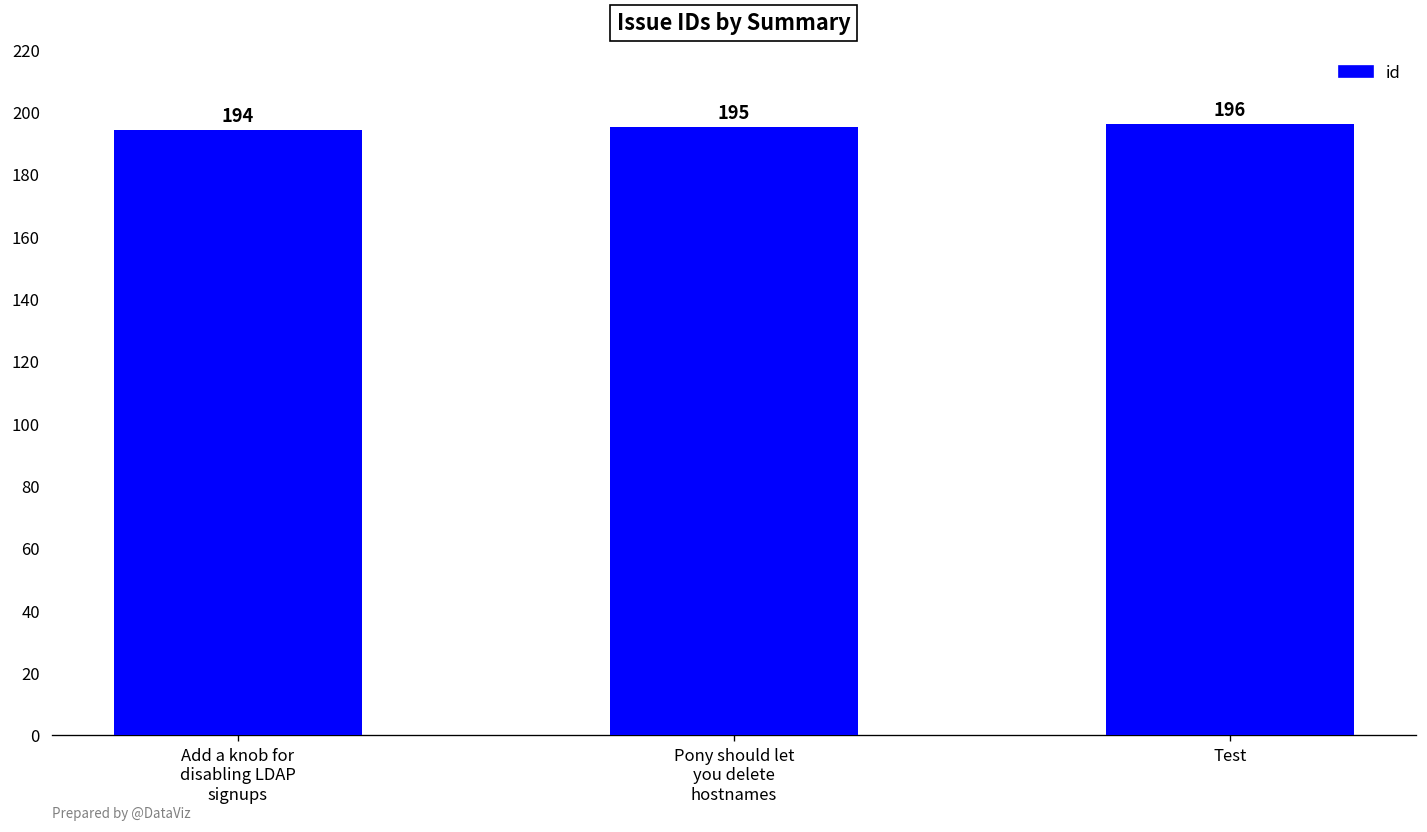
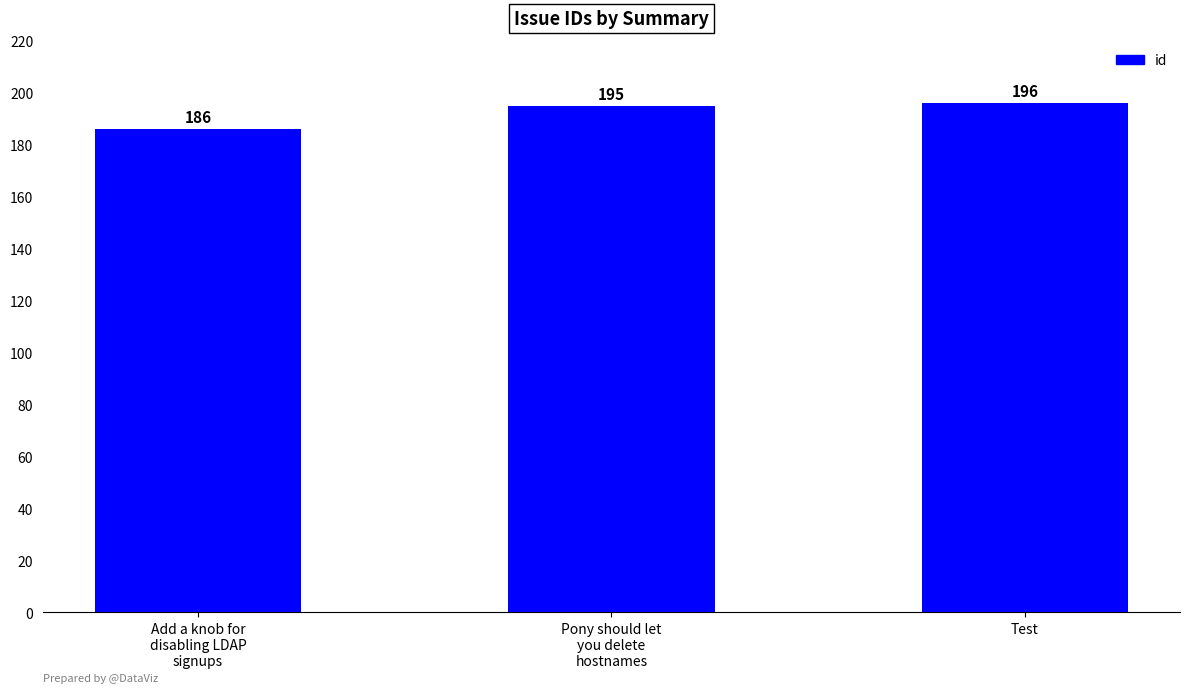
  {
-   "Add a knob for disabling LDAP signups": 194,
+   "Add a knob for disabling LDAP signups": 186,
    "Pony should let you delete hostnames": 195,
    "Test": 196
  }
